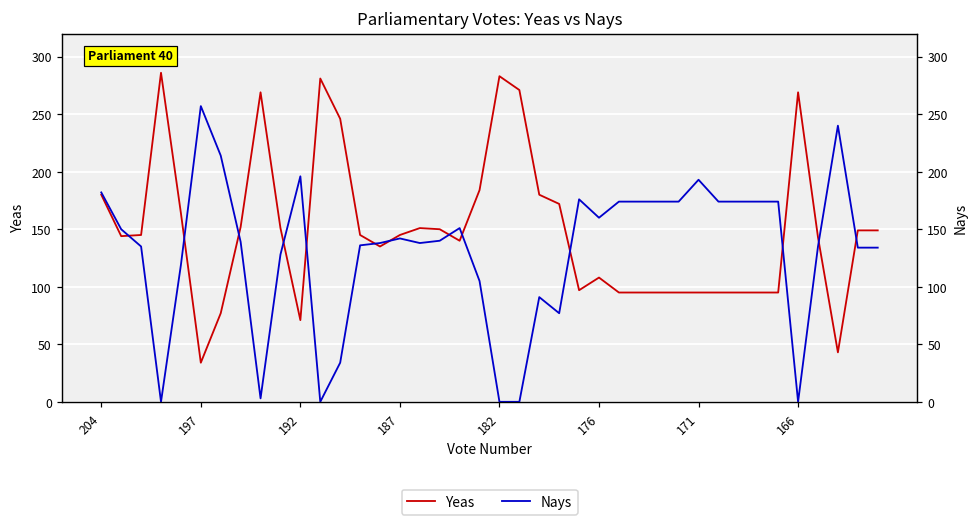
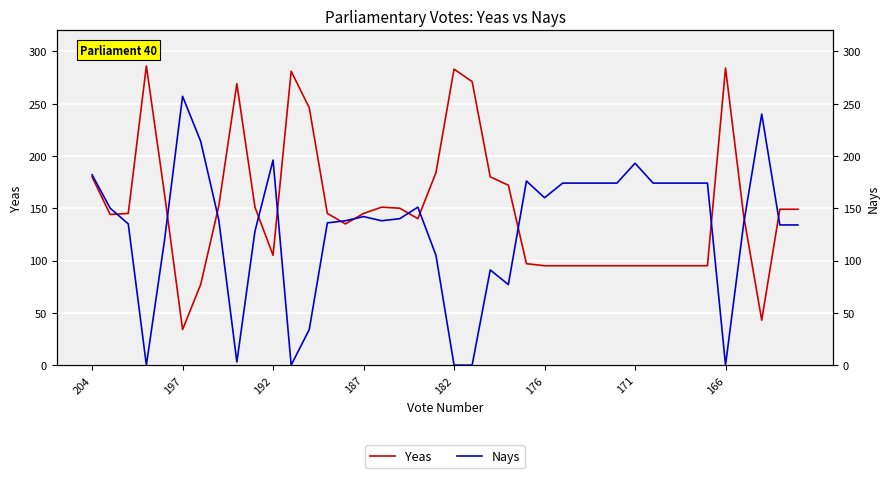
  {
    "Yeas": {
      "204": 180,
      "197": 34,
-     "192": 71,
+     "192": 105,
      "187": 145,
      "182": 283,
-     "176": 108,
+     "176": 95,
      "171": 95,
-     "166": 269
+     "166": 284
    },
    "Nays": {
      "204": 182,
      "197": 257,
      "192": 196,
      "187": 142,
      "182": 0,
      "176": 160,
      "171": 193,
      "166": 0
    }
  }
